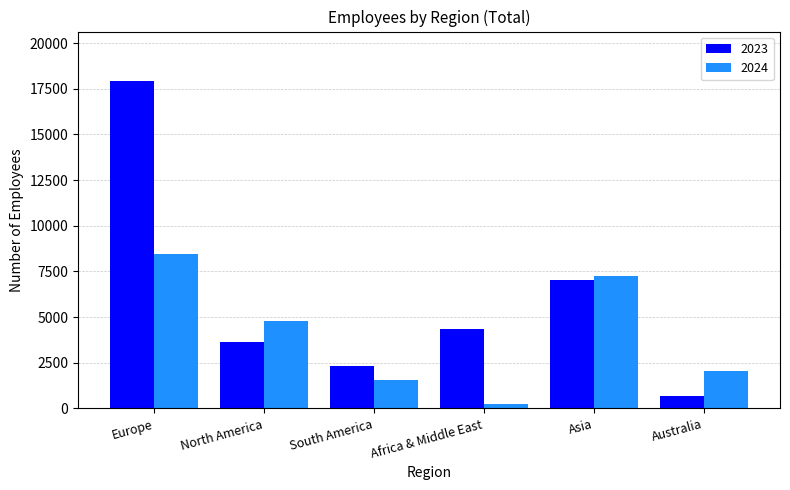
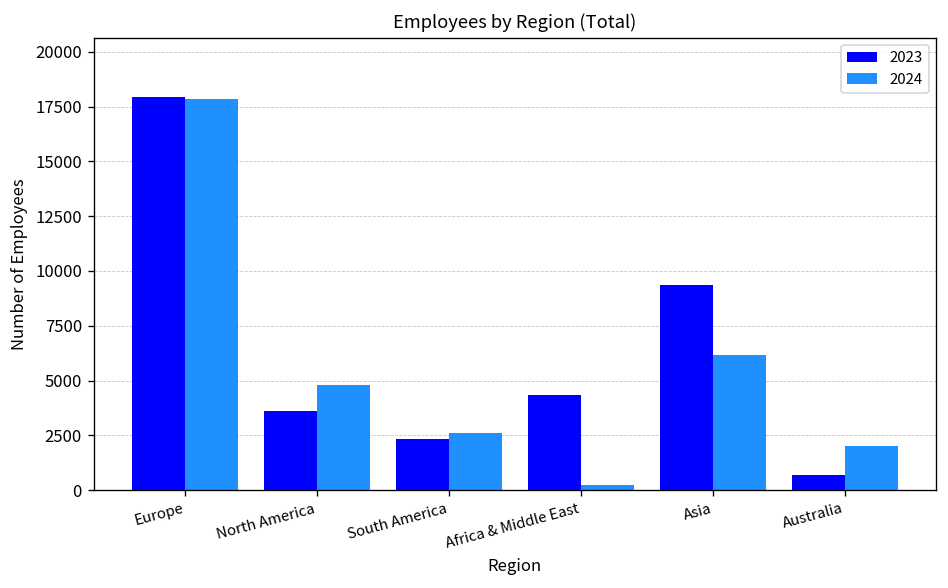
  {
    "2023": {
      "Europe": 17900,
      "North America": 3600,
      "South America": 2300,
      "Africa & Middle East": 4300,
-     "Asia": 7000,
+     "Asia": 9400,
      "Australia": 700
    },
    "2024": {
-     "Europe": 8400,
+     "Europe": 17900,
      "North America": 4800,
-     "South America": 1500,
+     "South America": 2600,
      "Africa & Middle East": 200,
-     "Asia": 7300,
+     "Asia": 6200,
      "Australia": 2000
    }
  }
